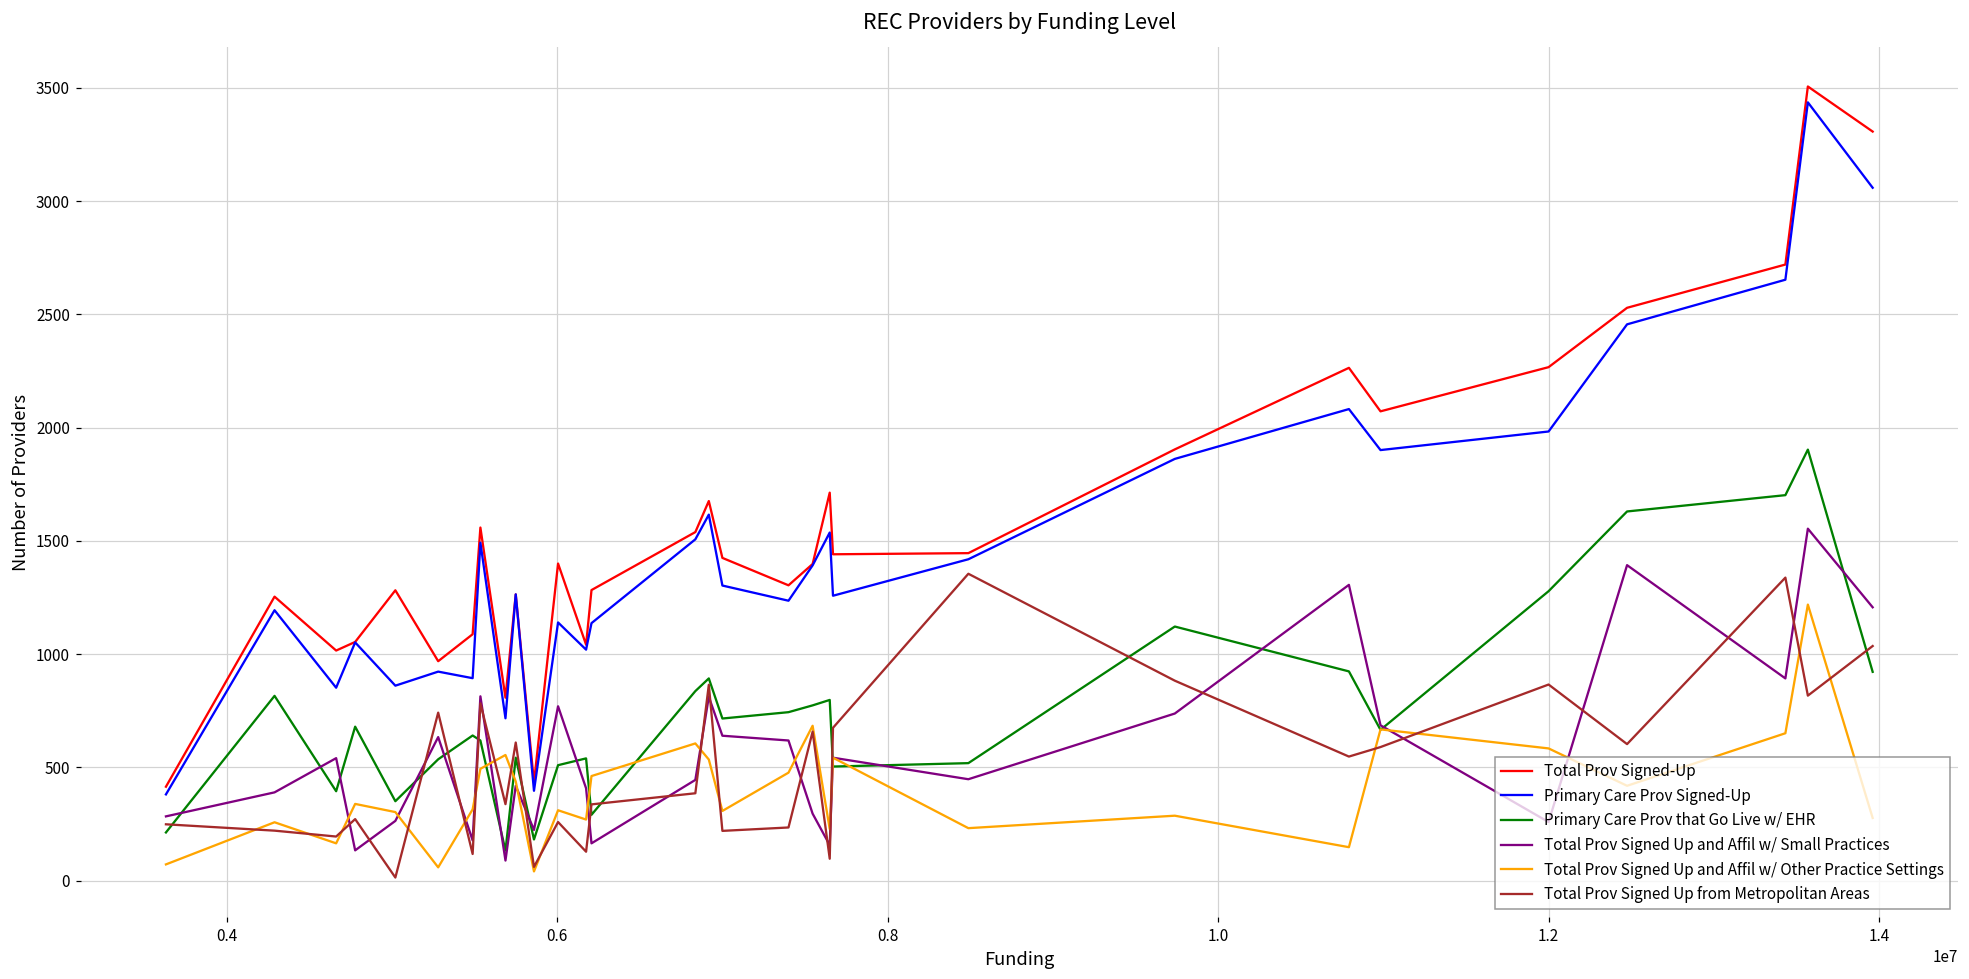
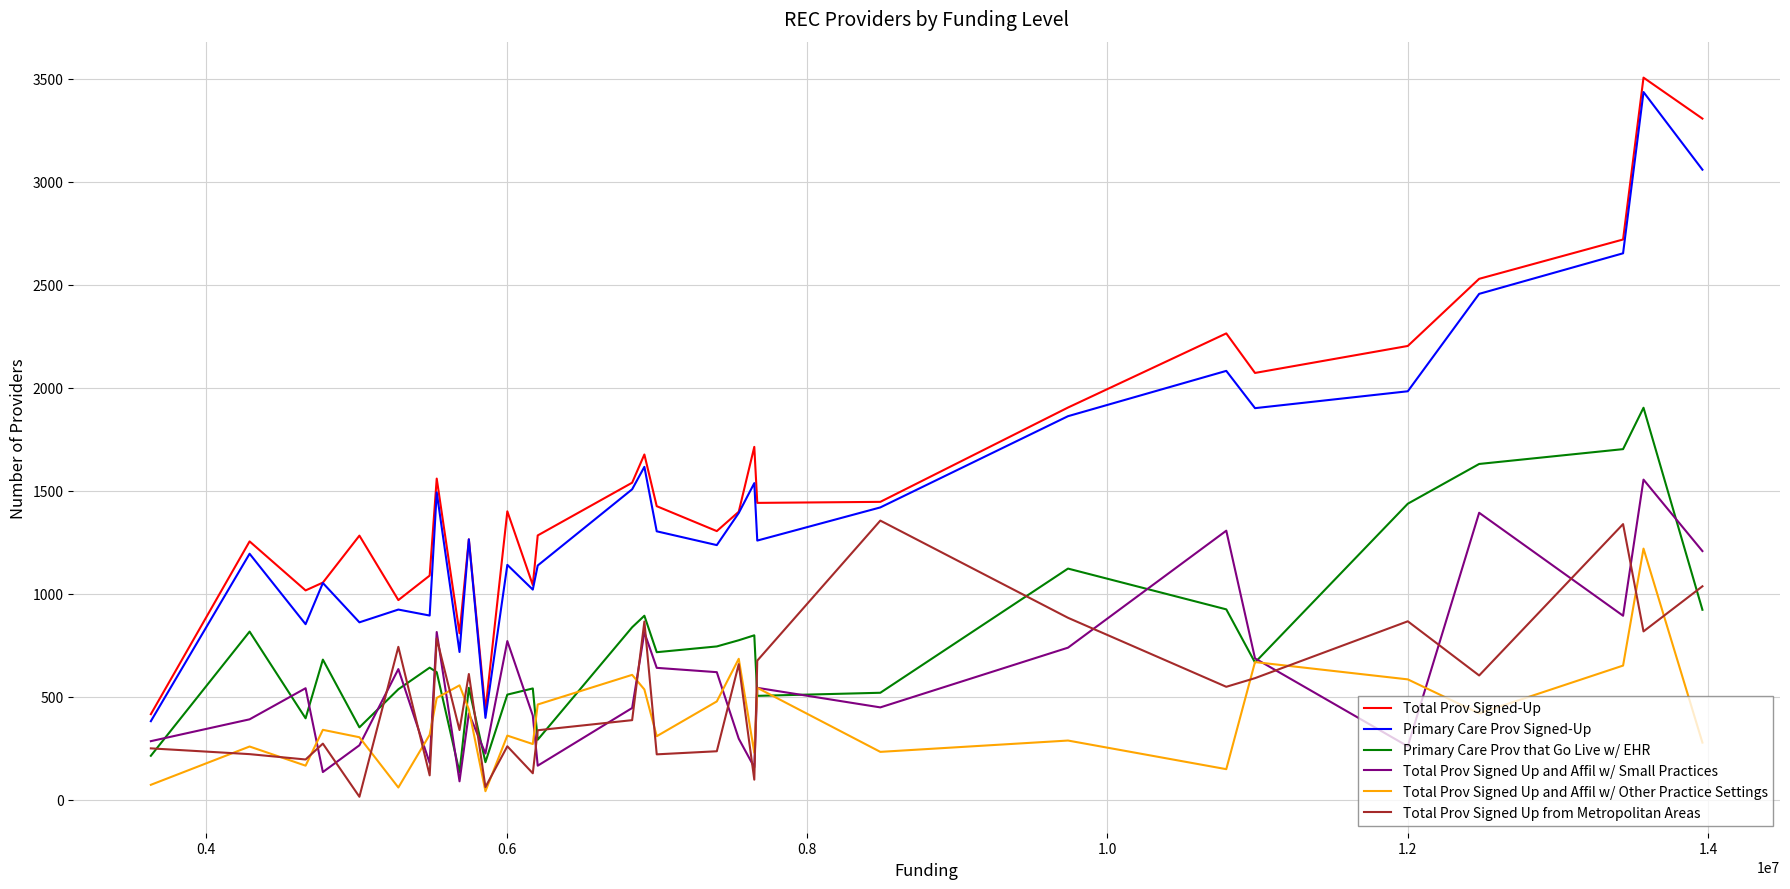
  {
    "Total Prov Signed-Up": {
-     "1.2": 2270
+     "1.2": 2200
    },
    "Primary Care Prov Signed-Up": {
      "1.2": 1980
    },
    "Primary Care Prov that Go Live w/ EHR": {
-     "1.2": 1280
+     "1.2": 1440
    },
    "Total Prov Signed Up and Affil w/ Other Practice Settings": {
      "1.2": 580
    },
    "Total Prov Signed Up from Metropolitan Areas": {
      "1.2": 870
    }
  }
